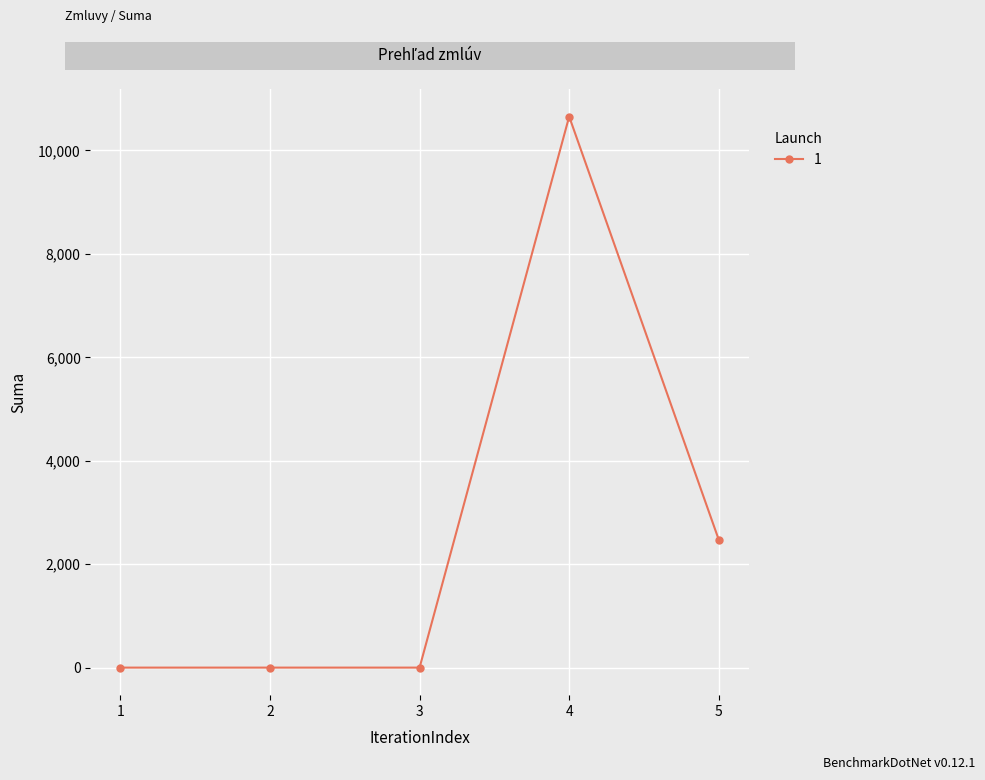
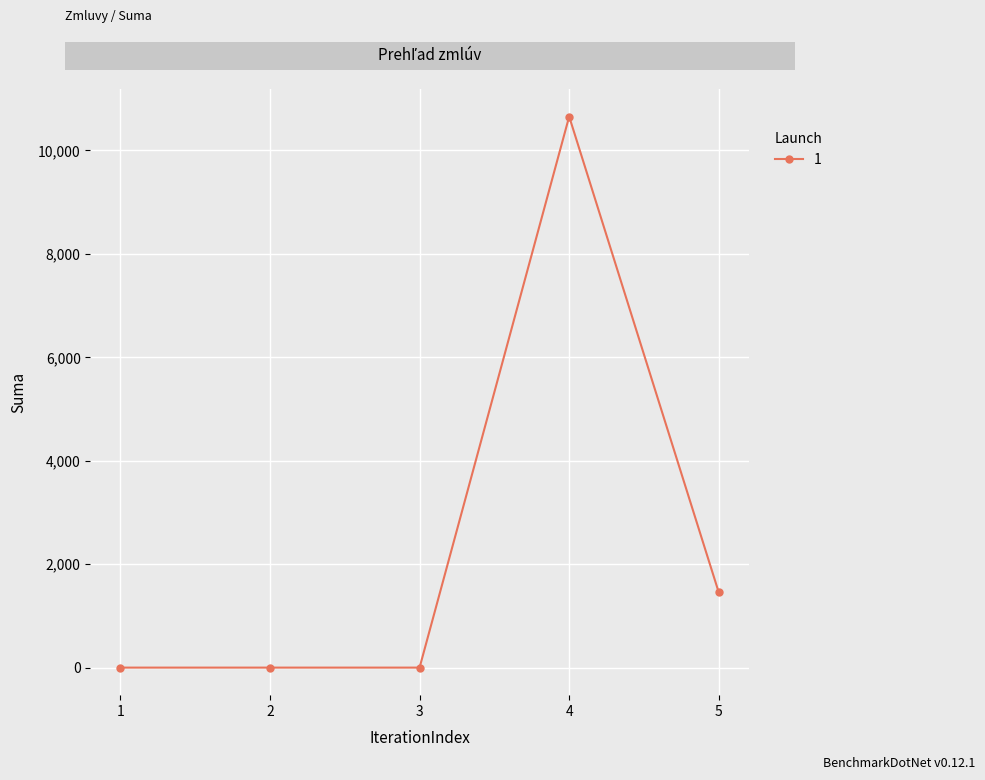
  {
    "1": "0",
    "2": "0",
    "3": "0",
    "4": "10,700",
-   "5": "2,500"
+   "5": "1,500"
  }
